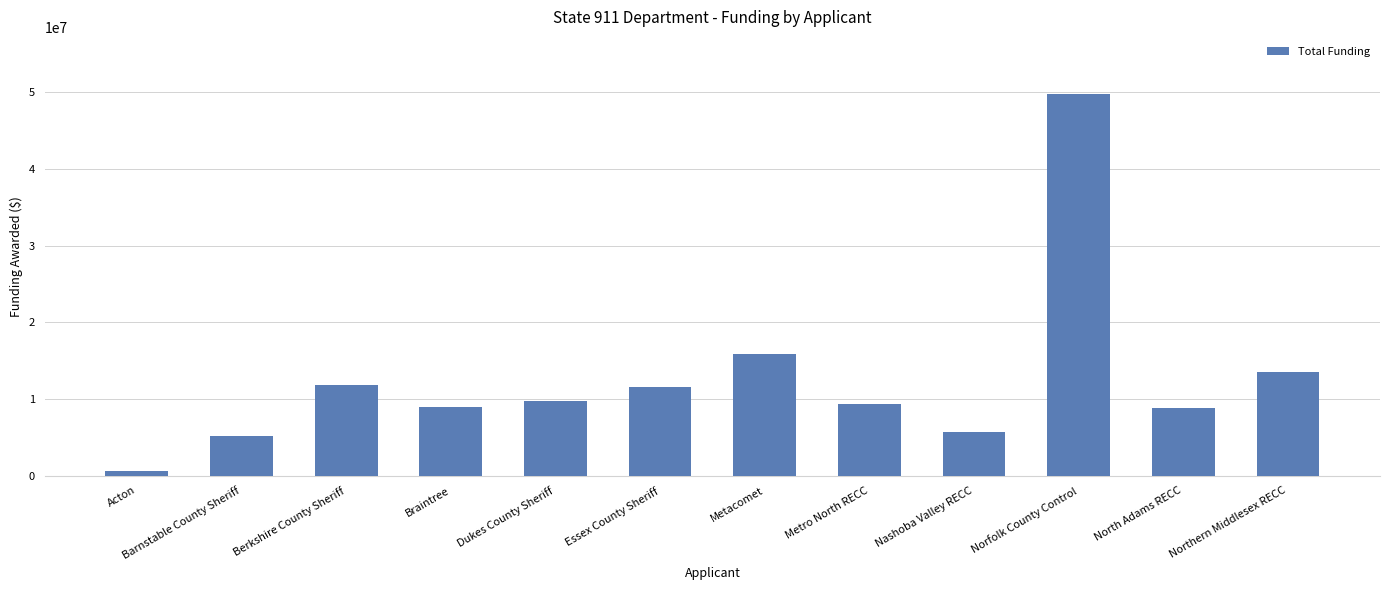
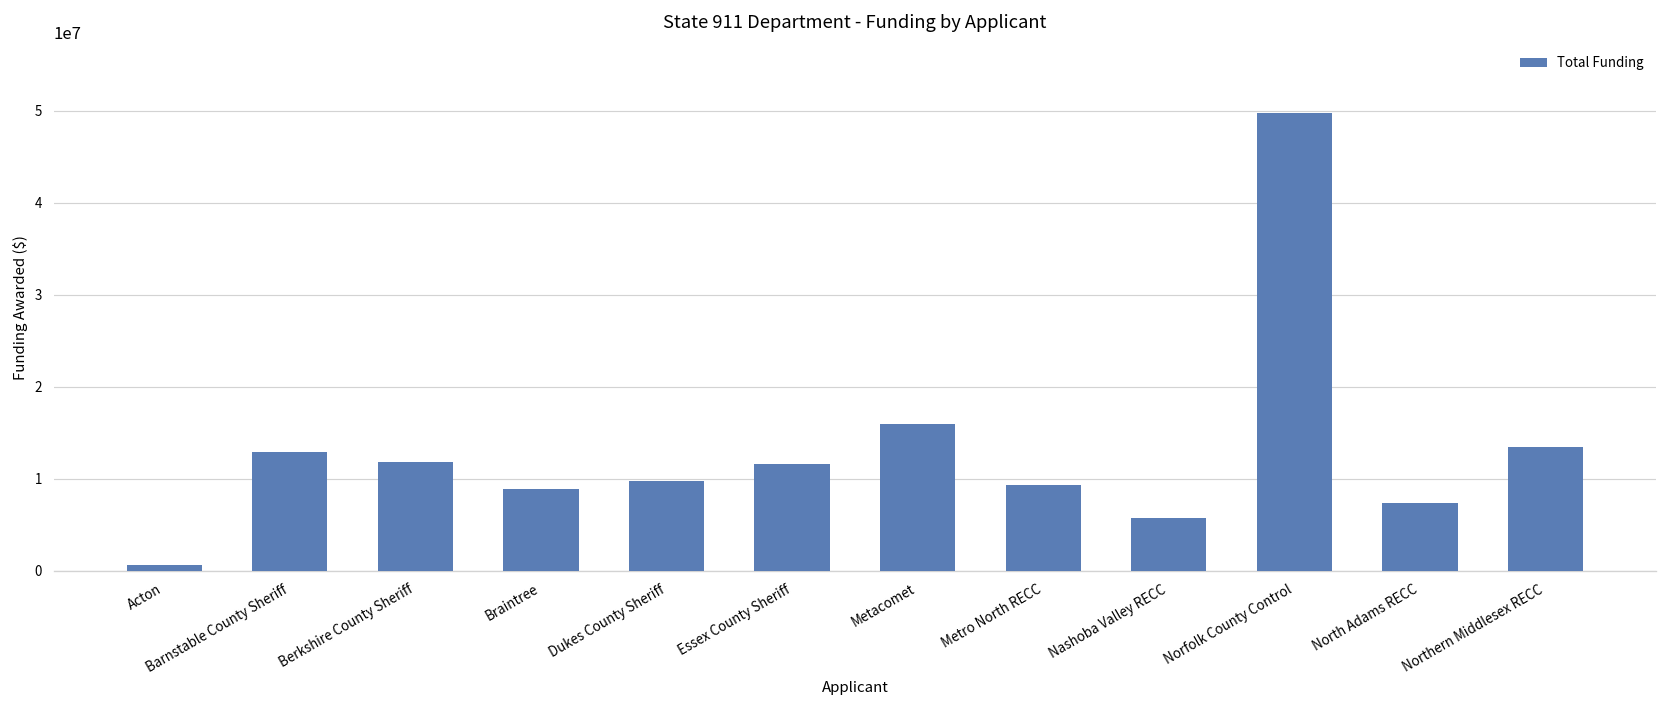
  {
    "Acton": 1000000,
-   "Barnstable County Sheriff": 5000000,
+   "Barnstable County Sheriff": 13000000,
    "Berkshire County Sheriff": 12000000,
    "Braintree": 9000000,
    "Dukes County Sheriff": 10000000,
    "Essex County Sheriff": 12000000,
    "Metacomet": 16000000,
    "Metro North RECC": 9000000,
    "Nashoba Valley RECC": 6000000,
    "Norfolk County Control": 50000000,
-   "North Adams RECC": 9000000,
+   "North Adams RECC": 7000000,
    "Northern Middlesex RECC": 13000000
  }
